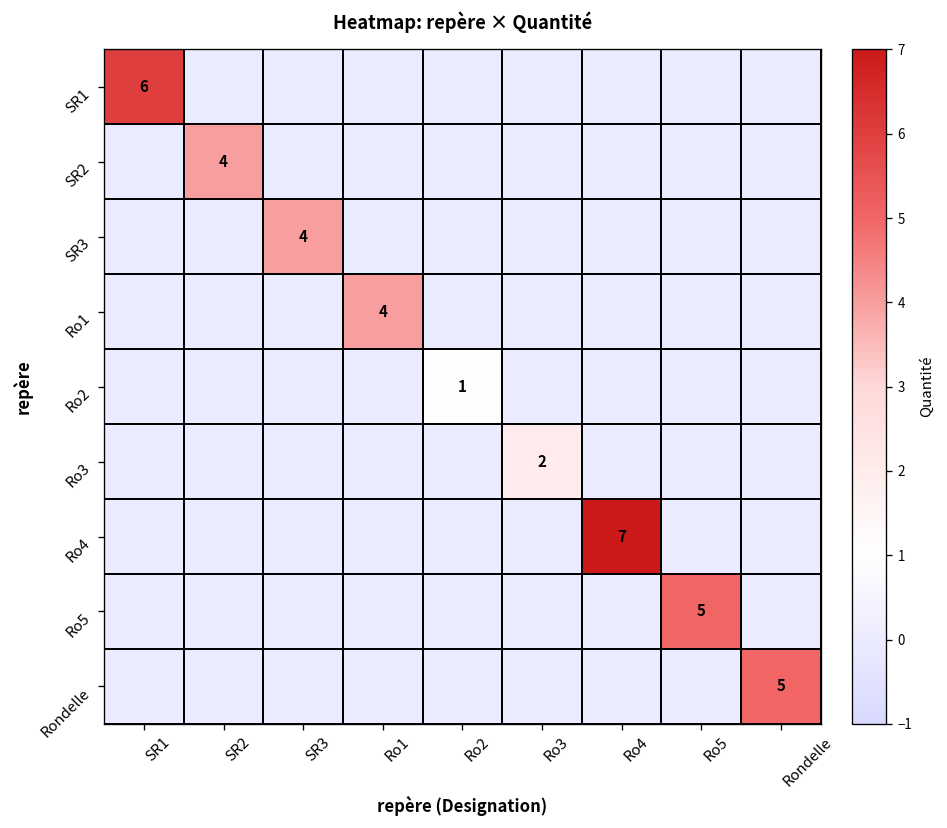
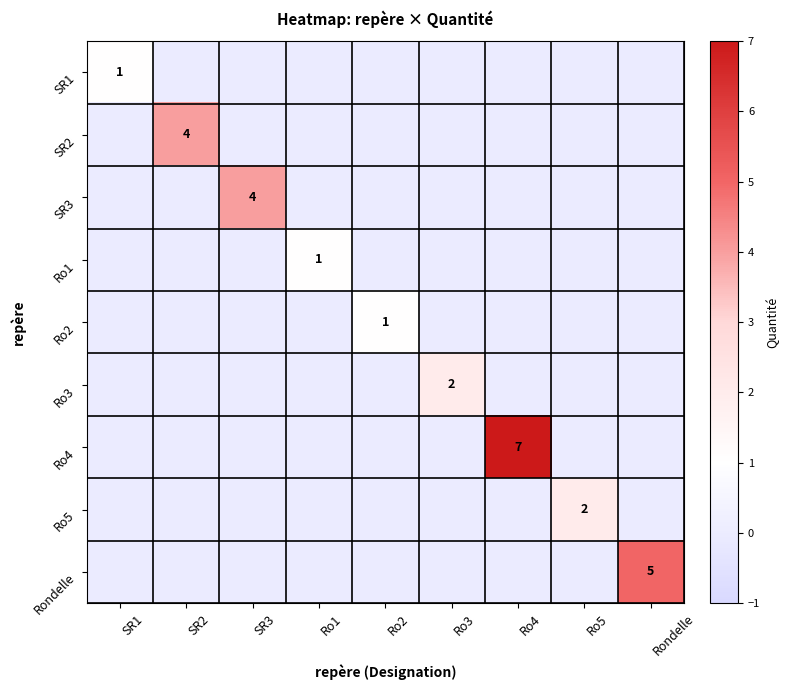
  {
    "SR1": {
-     "SR1": 6
+     "SR1": 1
    },
    "SR2": {
      "SR2": 4
    },
    "SR3": {
      "SR3": 4
    },
    "Ro1": {
-     "Ro1": 4
+     "Ro1": 1
    },
    "Ro2": {
      "Ro2": 1
    },
    "Ro3": {
      "Ro3": 2
    },
    "Ro4": {
      "Ro4": 7
    },
    "Ro5": {
-     "Ro5": 5
+     "Ro5": 2
    },
    "Rondelle": {
      "Rondelle": 5
    }
  }
